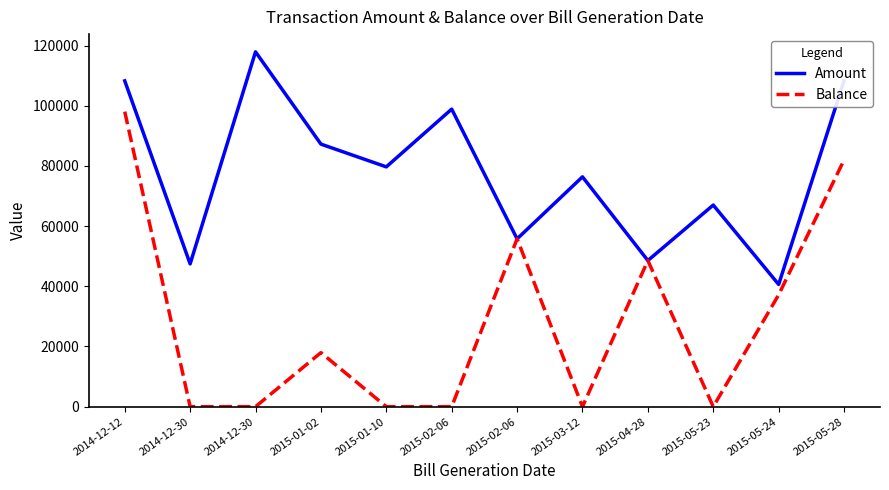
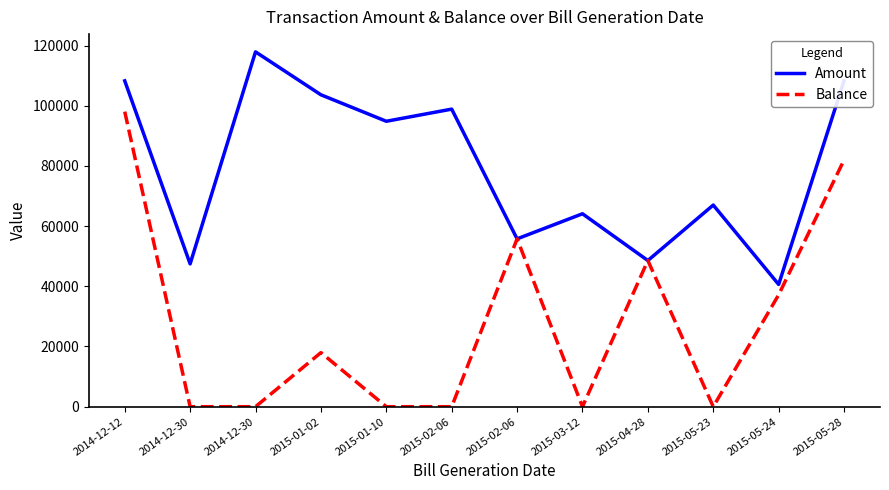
  {
    "Amount": {
      "2014-12-12": 108000,
-     "2015-01-02": 87000,
-     "2015-01-10": 80000,
-     "2015-03-12": 76000,
+     "2015-01-02": 104000,
+     "2015-01-10": 95000,
+     "2015-03-12": 64000,
      "2015-05-23": 67000,
      "2015-05-24": 41000
    },
    "Balance": {
      "2014-12-12": 98000,
      "2015-01-02": 18000,
      "2015-01-10": 0,
      "2015-03-12": 0,
      "2015-05-23": 0,
      "2015-05-24": 37000,
      "2015-05-28": 82000
    }
  }
